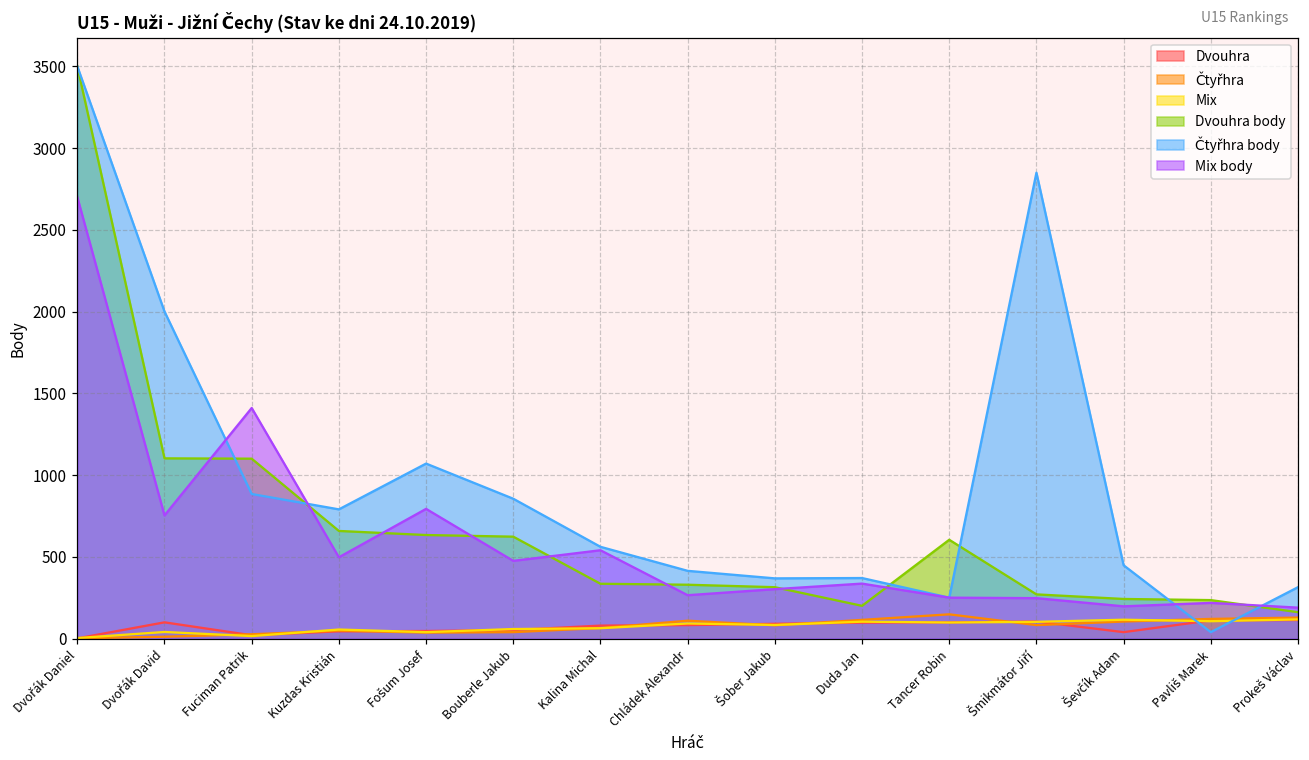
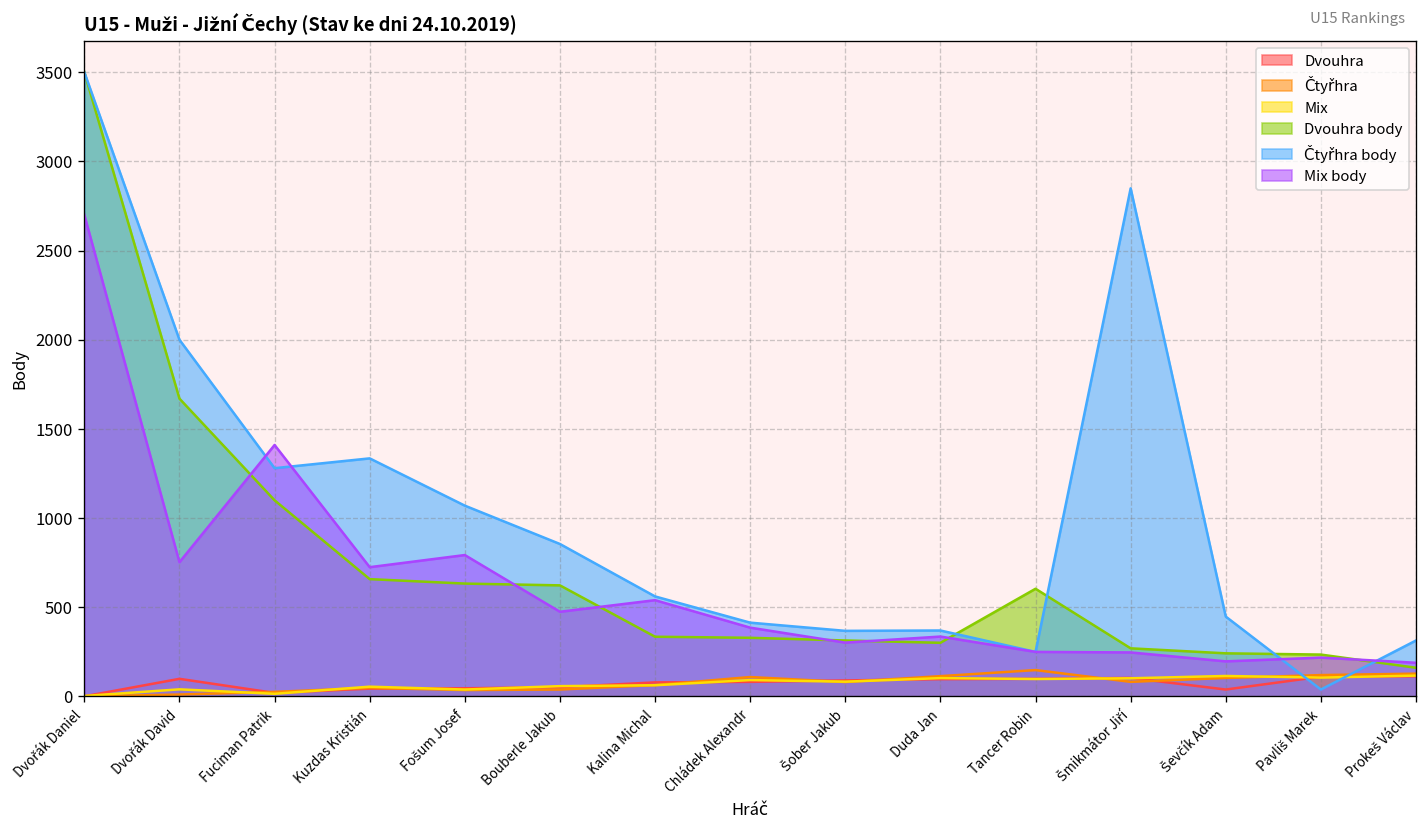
  {
    "Dvouhra": {
      "Dvořák David": 100,
      "Ševčík Adam": 40
    },
    "Čtyřhra": {
      "Dvořák David": 10,
      "Tancer Robin": 150,
      "Šmikmátor Jiří": 80
    },
    "Mix": {
      "Dvořák David": 40
    },
    "Dvouhra body": {
-     "Dvořák David": 1100,
+     "Dvořák David": 1670,
      "Fuciman Patrik": 1100,
      "Kuzdas Kristián": 660,
      "Fošum Josef": 630,
      "Bouberle Jakub": 620,
      "Kalina Michal": 340,
      "Chládek Alexandr": 330,
-     "Duda Jan": 200,
+     "Duda Jan": 300,
      "Tancer Robin": 600,
      "Šmikmátor Jiří": 270,
      "Ševčík Adam": 240,
      "Pavliš Marek": 240,
      "Prokeš Václav": 160
    },
    "Čtyřhra body": {
      "Dvořák David": 2000,
-     "Fuciman Patrik": 880,
-     "Kuzdas Kristián": 790,
+     "Fuciman Patrik": 1280,
+     "Kuzdas Kristián": 1340,
      "Fošum Josef": 1070,
      "Bouberle Jakub": 860,
      "Kalina Michal": 560,
      "Chládek Alexandr": 410,
      "Šober Jakub": 370,
      "Duda Jan": 370,
      "Šmikmátor Jiří": 2850,
      "Ševčík Adam": 450,
      "Pavliš Marek": 40,
      "Prokeš Václav": 310
    },
    "Mix body": {
      "Dvořák Daniel": 2700,
      "Dvořák David": 750,
      "Fuciman Patrik": 1410,
-     "Kuzdas Kristián": 500,
+     "Kuzdas Kristián": 730,
      "Fošum Josef": 790,
      "Bouberle Jakub": 480,
      "Kalina Michal": 540,
-     "Chládek Alexandr": 270,
+     "Chládek Alexandr": 390,
      "Duda Jan": 340,
      "Šmikmátor Jiří": 250,
      "Ševčík Adam": 200,
      "Pavliš Marek": 220,
      "Prokeš Václav": 190
    }
  }
